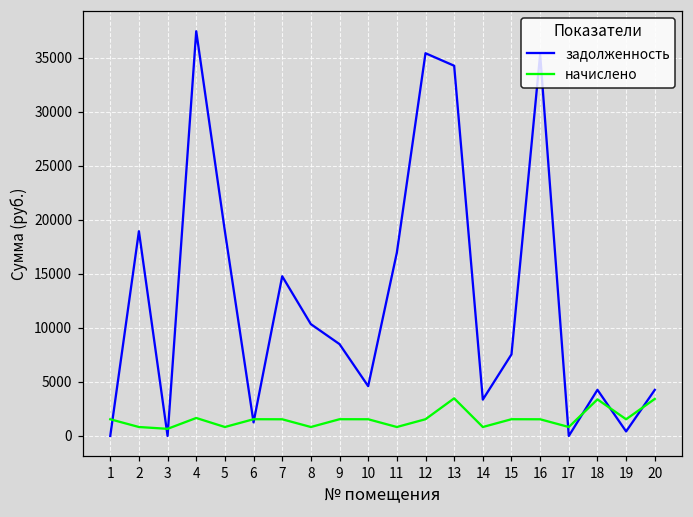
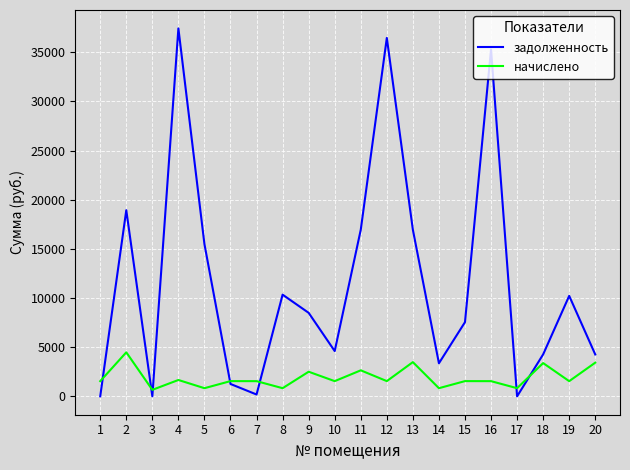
  {
    "задолженность": {
      "1": 0,
      "2": 19000,
      "3": 0,
      "4": 37000,
-     "5": 19000,
+     "5": 15000,
      "6": 1000,
-     "7": 15000,
+     "7": 0,
      "8": 10000,
      "9": 8000,
      "10": 5000,
      "11": 17000,
-     "12": 35000,
-     "13": 34000,
+     "12": 36000,
+     "13": 17000,
      "14": 3000,
      "15": 8000,
      "17": 0,
      "18": 4000,
-     "19": 0,
+     "19": 10000,
      "20": 4000
    },
    "начислено": {
      "1": 2000,
-     "2": 1000,
+     "2": 4000,
      "3": 1000,
      "4": 2000,
      "5": 1000,
      "6": 2000,
      "7": 2000,
      "8": 1000,
-     "9": 2000,
+     "9": 3000,
      "10": 2000,
-     "11": 1000,
+     "11": 3000,
      "12": 2000,
      "13": 3000,
      "14": 1000,
      "15": 2000,
      "16": 2000,
      "17": 1000,
      "18": 3000,
      "19": 2000,
      "20": 3000
    }
  }
